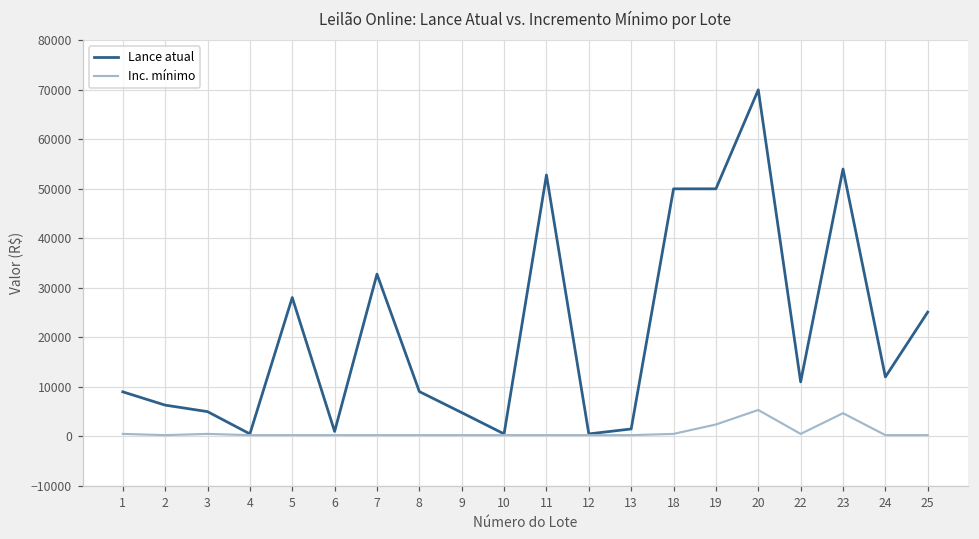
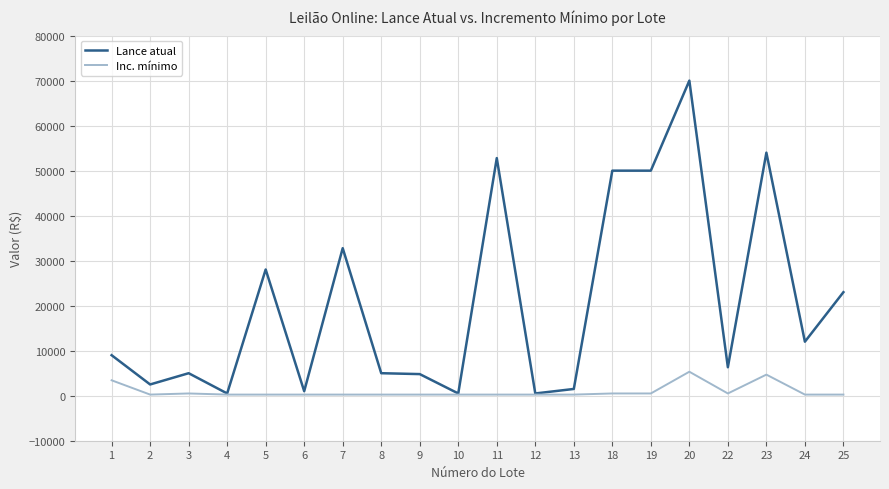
  {
    "Lance atual": {
      "1": 9000,
-     "2": 6000,
+     "2": 3000,
      "3": 5000,
      "5": 28000,
      "6": 1000,
      "7": 33000,
-     "8": 9000,
+     "8": 5000,
      "9": 5000,
      "11": 53000,
      "13": 2000,
      "18": 50000,
      "19": 50000,
      "20": 70000,
-     "22": 11000,
+     "22": 6000,
      "23": 54000,
      "24": 12000,
-     "25": 25000
+     "25": 23000
    },
    "Inc. mínimo": {
-     "1": 1000,
+     "1": 3000,
      "2": 0,
      "3": 1000,
      "5": 0,
      "6": 0,
      "7": 0,
      "8": 0,
      "9": 0,
      "11": 0,
      "13": 0,
      "18": 1000,
-     "19": 2000,
+     "19": 1000,
      "20": 5000,
      "22": 1000,
      "23": 5000,
      "24": 0,
      "25": 0
    }
  }
